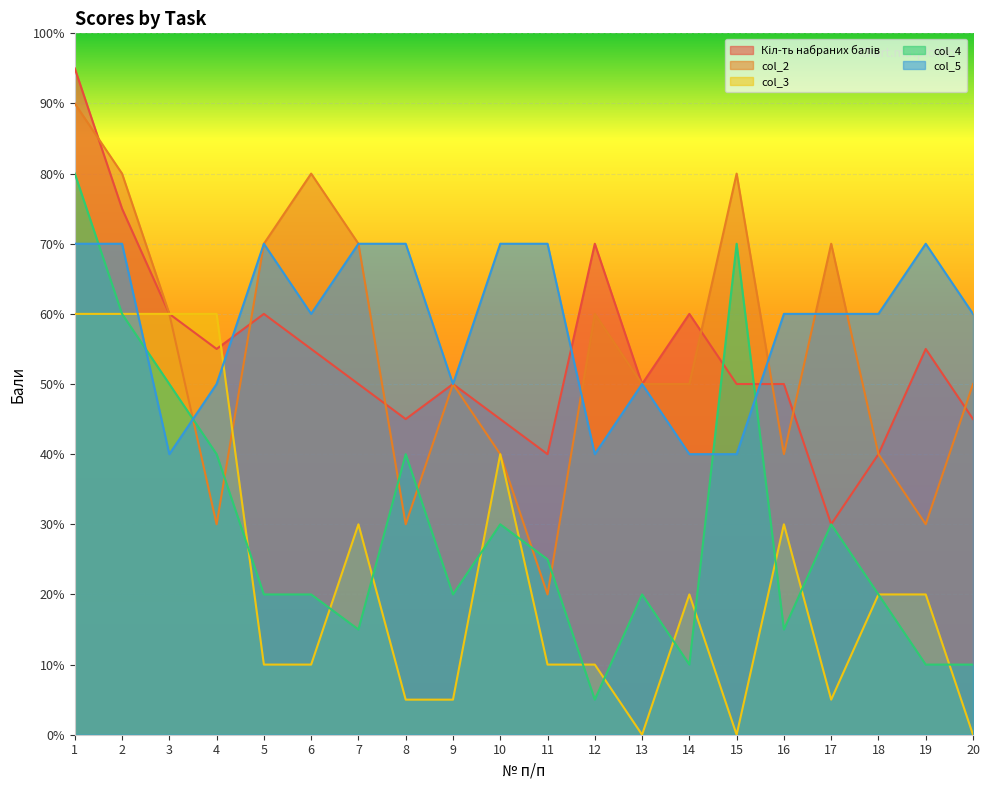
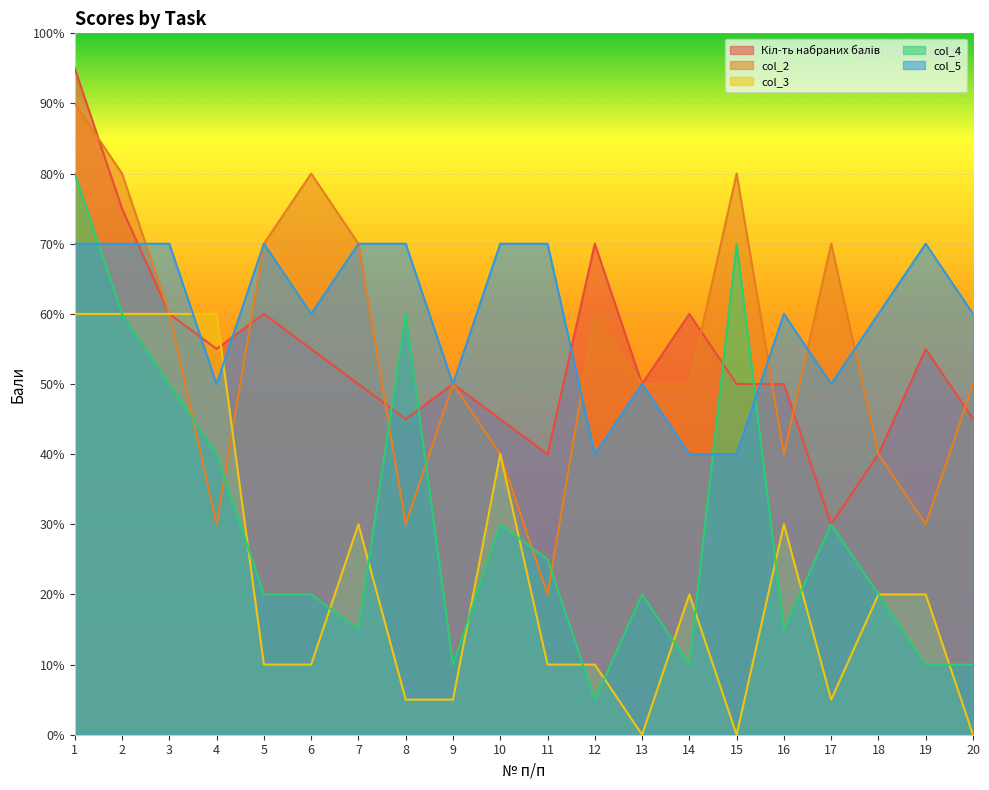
  {
    "col_3": {
      "1": "60%",
      "4": "60%",
      "5": "10%",
      "6": "10%",
      "7": "30%",
      "8": "5%",
      "9": "5%",
      "11": "10%",
      "12": "10%",
      "13": "0%",
      "14": "20%",
      "15": "0%",
      "16": "30%",
      "17": "5%",
      "19": "20%",
      "20": "0%"
    },
    "col_4": {
      "1": "80%",
      "3": "50%",
      "4": "40%",
      "5": "20%",
      "6": "20%",
      "7": "15%",
-     "8": "40%",
-     "9": "20%",
+     "8": "60%",
+     "9": "10%",
      "10": "30%",
      "11": "25%",
      "12": "5%",
      "13": "20%",
      "14": "10%",
      "15": "70%",
      "16": "15%",
      "19": "10%",
      "20": "10%"
    },
    "col_5": {
      "1": "70%",
      "2": "70%",
-     "3": "40%",
+     "3": "70%",
      "4": "50%",
      "6": "60%",
      "8": "70%",
      "10": "70%",
      "11": "70%",
      "12": "40%",
      "14": "40%",
      "15": "40%",
      "16": "60%",
-     "17": "60%",
+     "17": "50%",
      "18": "60%",
      "19": "70%",
      "20": "60%"
    }
  }
